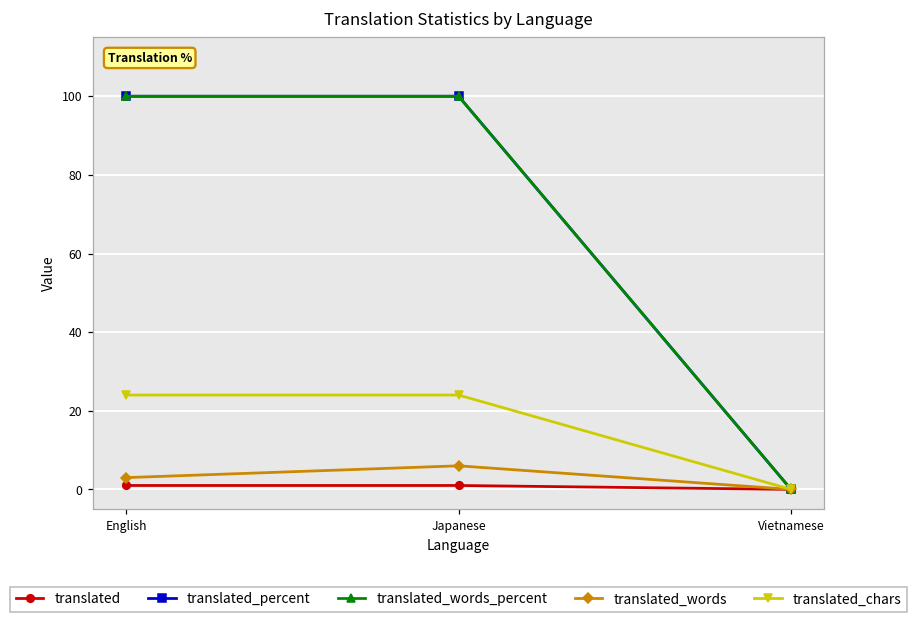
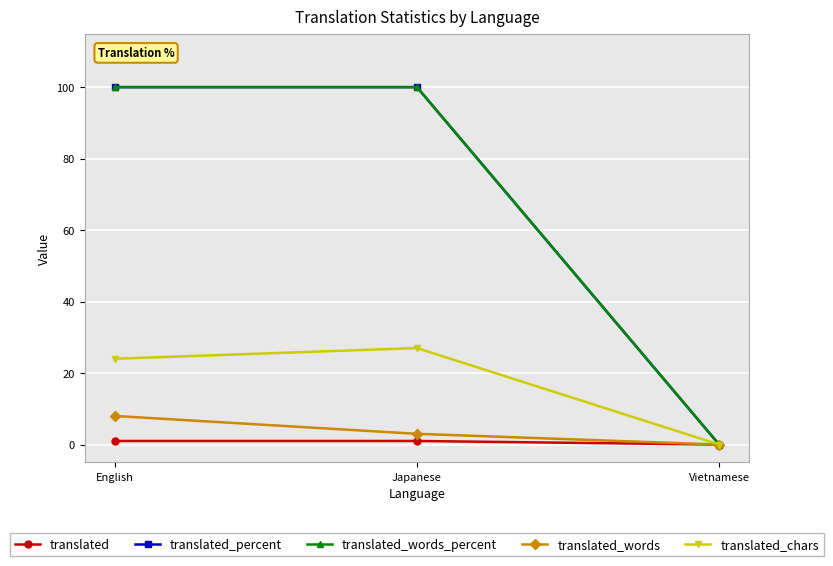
  {
    "translated": {
      "English": 1,
      "Japanese": 1
    },
    "translated_words_percent": {
      "English": 100,
      "Japanese": 100
    },
    "translated_words": {
-     "English": 3,
-     "Japanese": 6
+     "English": 8,
+     "Japanese": 3
    },
    "translated_chars": {
      "English": 24,
-     "Japanese": 24
+     "Japanese": 27
    }
  }
